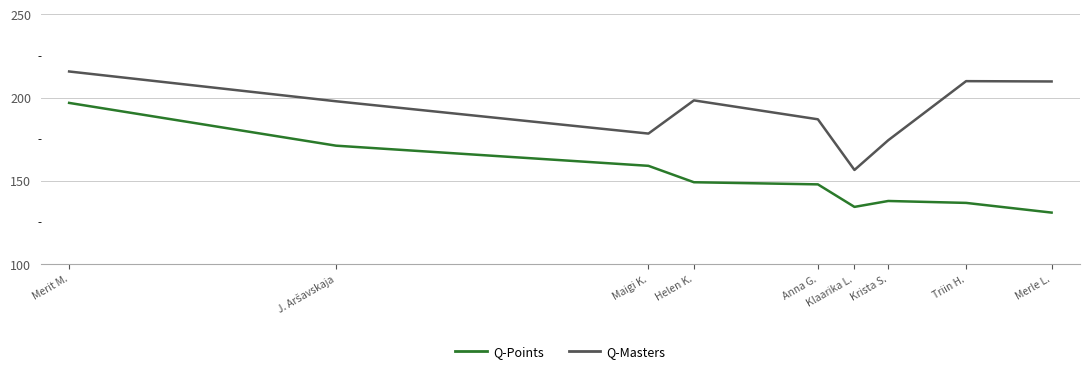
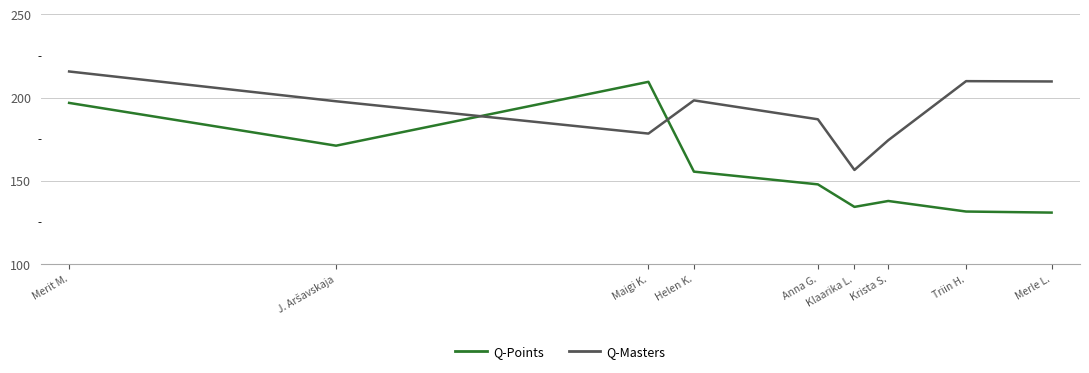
  {
    "Q-Points": {
      "Merit M.": 197,
      "J. Aršavskaja": 171,
-     "Maigi K.": 159,
-     "Helen K.": 149,
+     "Maigi K.": 209,
+     "Helen K.": 155,
      "Anna G.": 148,
      "Klaarika L.": 134,
      "Krista S.": 138,
-     "Triin H.": 137,
+     "Triin H.": 131,
      "Merle L.": 131
    },
    "Q-Masters": {
      "Merit M.": 216,
      "J. Aršavskaja": 198,
      "Maigi K.": 178,
      "Helen K.": 198,
      "Anna G.": 187,
      "Klaarika L.": 156,
      "Krista S.": 174,
      "Triin H.": 210,
      "Merle L.": 210
    }
  }
